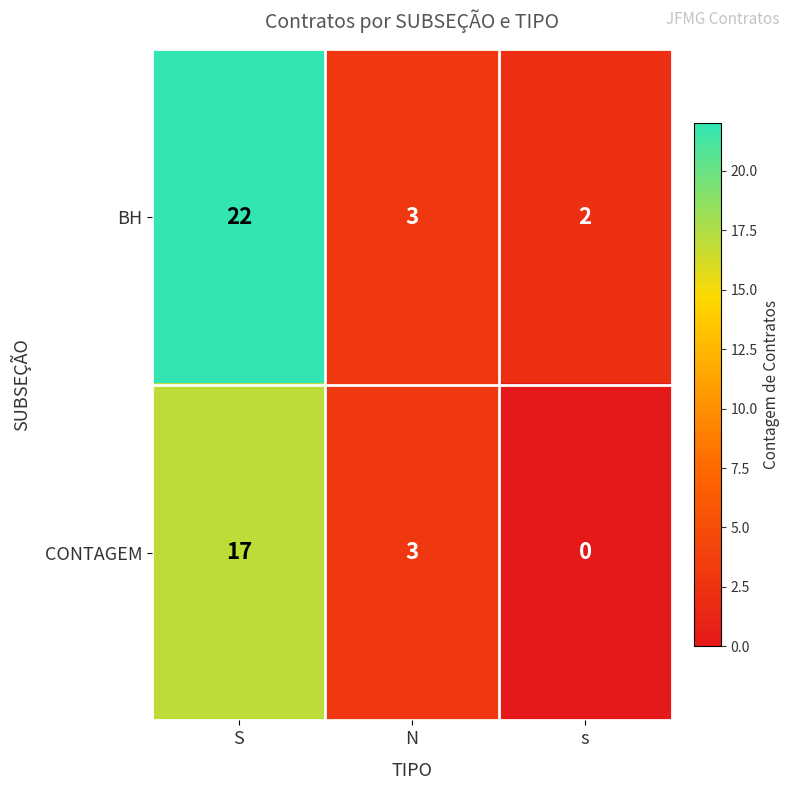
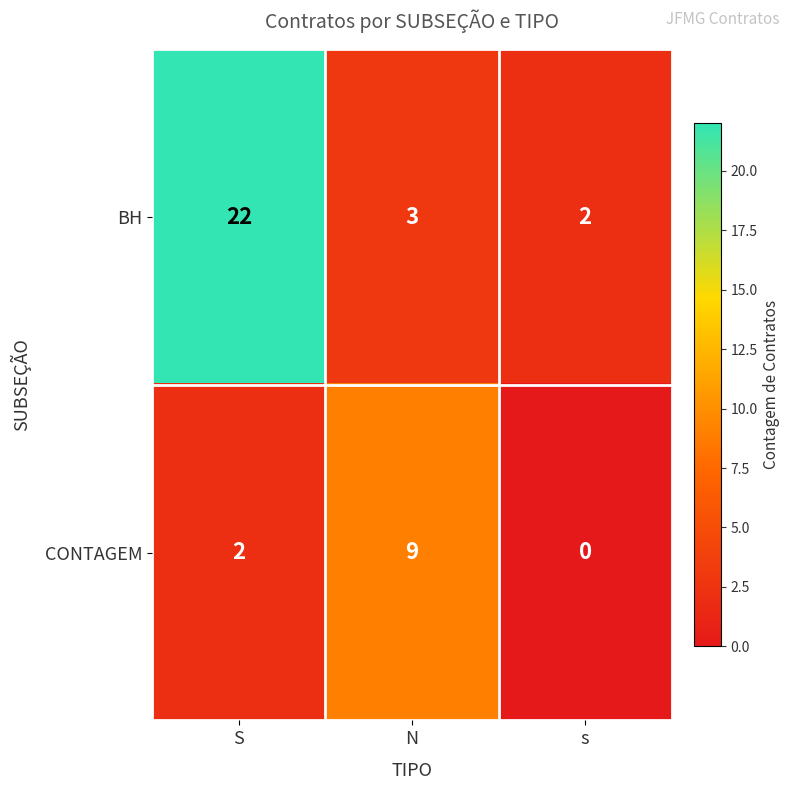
  {
    "BH": {
      "S": 22,
      "N": 3,
      "s": 2
    },
    "CONTAGEM": {
-     "S": 17,
-     "N": 3,
+     "S": 2,
+     "N": 9,
      "s": 0
    }
  }
